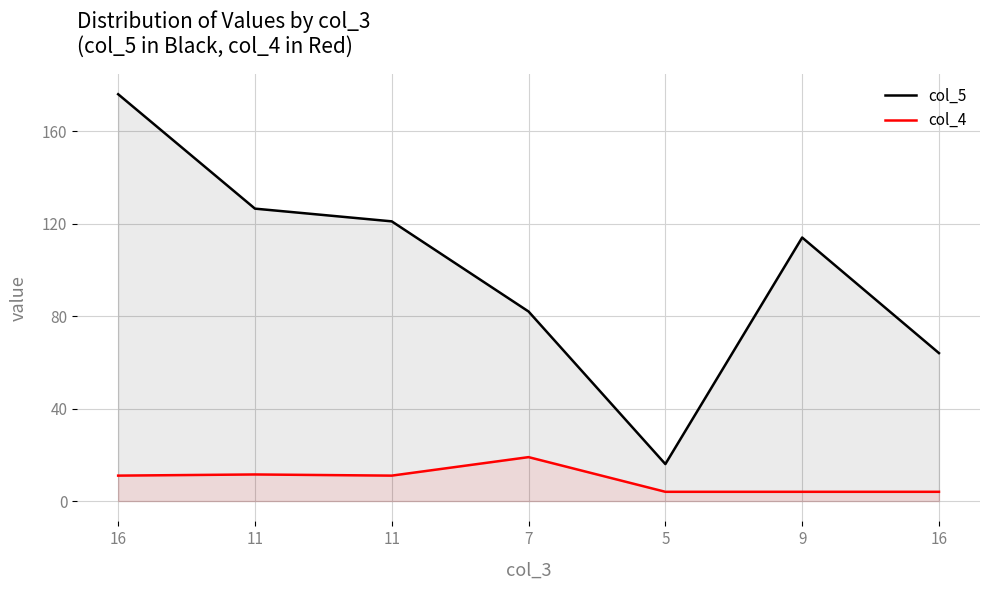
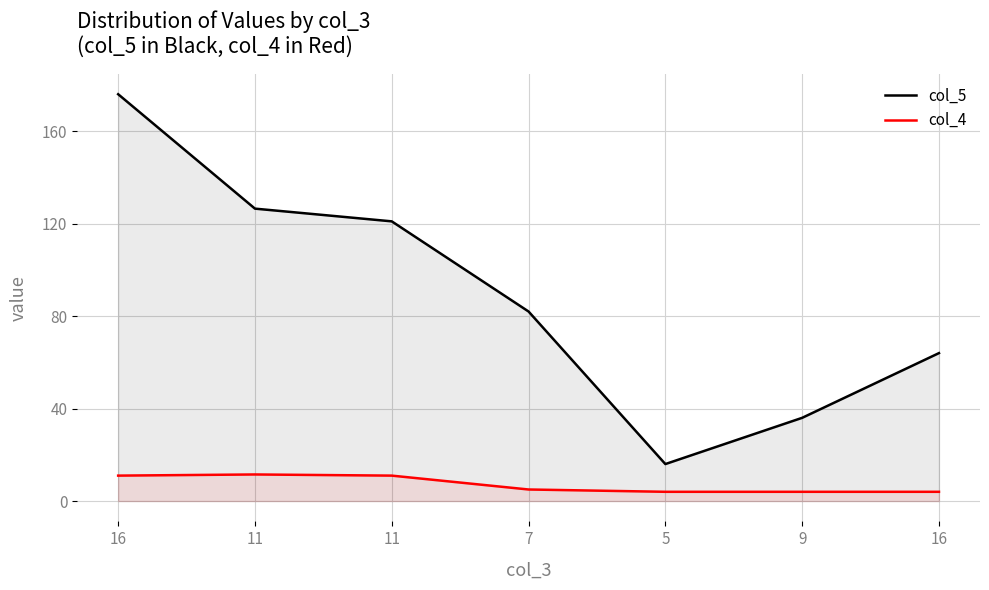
  {
    "col_5": {
      "7": 82,
      "5": 16,
-     "9": 114
+     "9": 36
    },
    "col_4": {
-     "7": 19,
+     "7": 5,
      "5": 4,
      "9": 4
    }
  }
